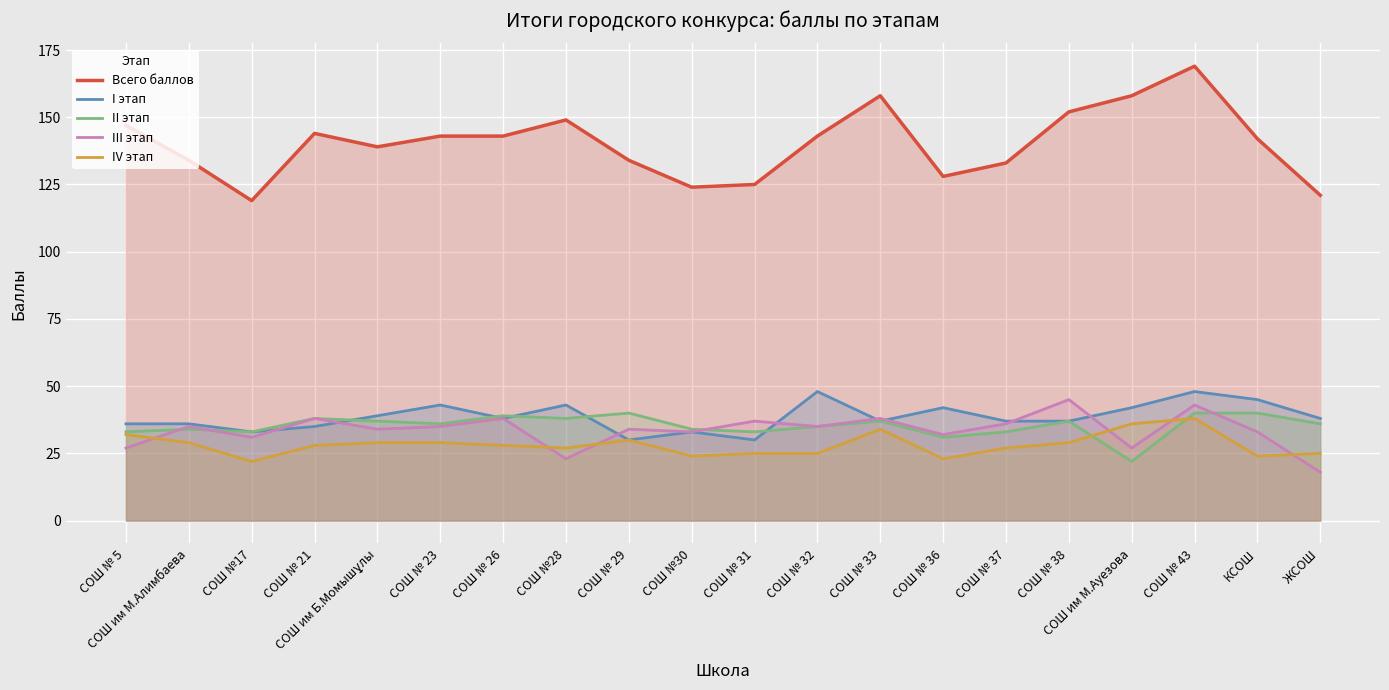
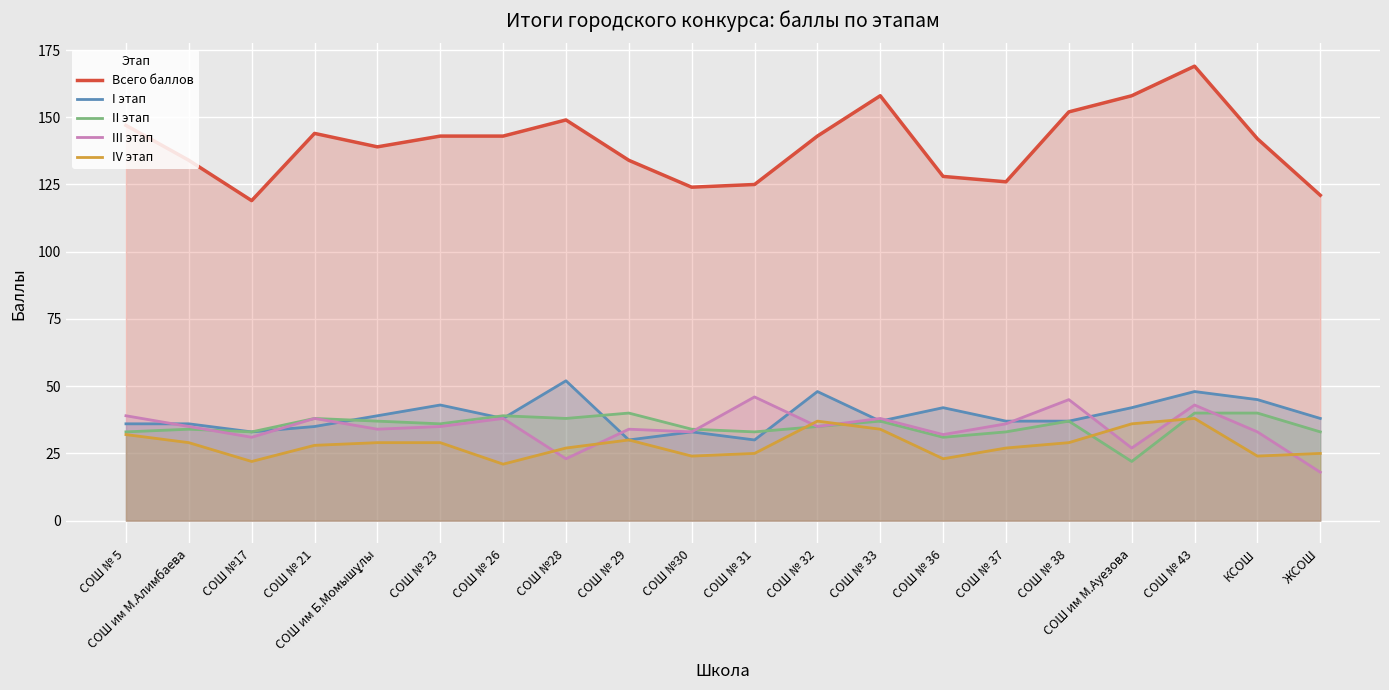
  {
    "Всего баллов": {
      "СОШ №17": 119,
      "СОШ № 21": 144,
      "СОШ им Б.Момышұлы": 139,
      "СОШ № 23": 143,
      "СОШ № 26": 143,
      "СОШ №28": 149,
      "СОШ № 29": 134,
      "СОШ №30": 124,
      "СОШ № 31": 125,
      "СОШ № 32": 143,
      "СОШ № 33": 158,
      "СОШ № 36": 128,
-     "СОШ № 37": 133,
+     "СОШ № 37": 126,
      "СОШ № 38": 152,
      "СОШ им М.Ауезова": 158,
      "СОШ № 43": 169,
      "КСОШ": 142,
      "ЖСОШ": 121
    },
    "I этап": {
      "СОШ № 5": 36,
      "СОШ им М.Алимбаева": 36,
      "СОШ № 21": 35,
      "СОШ им Б.Момышұлы": 39,
      "СОШ № 23": 43,
-     "СОШ №28": 43,
+     "СОШ №28": 52,
      "СОШ № 31": 30,
      "СОШ № 32": 48,
      "СОШ № 36": 42,
      "СОШ № 37": 37,
      "СОШ им М.Ауезова": 42,
      "СОШ № 43": 48,
      "КСОШ": 45,
      "ЖСОШ": 38
    },
    "II этап": {
      "СОШ № 5": 33,
      "СОШ им М.Алимбаева": 34,
      "СОШ им Б.Момышұлы": 37,
      "СОШ № 23": 36,
      "СОШ № 26": 39,
      "СОШ №28": 38,
      "СОШ № 29": 40,
      "СОШ №30": 34,
      "СОШ № 31": 33,
      "СОШ № 36": 31,
      "СОШ № 37": 33,
      "СОШ им М.Ауезова": 22,
      "СОШ № 43": 40,
      "КСОШ": 40,
-     "ЖСОШ": 36
+     "ЖСОШ": 33
    },
    "III этап": {
-     "СОШ № 5": 27,
+     "СОШ № 5": 39,
      "СОШ им М.Алимбаева": 35,
      "СОШ №17": 31,
      "СОШ им Б.Момышұлы": 34,
      "СОШ № 23": 35,
      "СОШ №28": 23,
      "СОШ № 29": 34,
-     "СОШ № 31": 37,
+     "СОШ № 31": 46,
      "СОШ № 33": 38,
      "СОШ № 36": 32,
      "СОШ № 37": 36,
      "СОШ № 38": 45,
      "СОШ им М.Ауезова": 27,
      "СОШ № 43": 43,
      "КСОШ": 33,
      "ЖСОШ": 18
    },
    "IV этап": {
      "СОШ № 5": 32,
      "СОШ им М.Алимбаева": 29,
      "СОШ №17": 22,
      "СОШ № 21": 28,
      "СОШ им Б.Момышұлы": 29,
      "СОШ № 23": 29,
-     "СОШ № 26": 28,
+     "СОШ № 26": 21,
      "СОШ №28": 27,
      "СОШ №30": 24,
      "СОШ № 31": 25,
-     "СОШ № 32": 25,
+     "СОШ № 32": 37,
      "СОШ № 33": 34,
      "СОШ № 36": 23,
      "СОШ № 37": 27,
      "СОШ № 38": 29,
      "СОШ им М.Ауезова": 36,
      "СОШ № 43": 38,
      "КСОШ": 24,
      "ЖСОШ": 25
    }
  }
